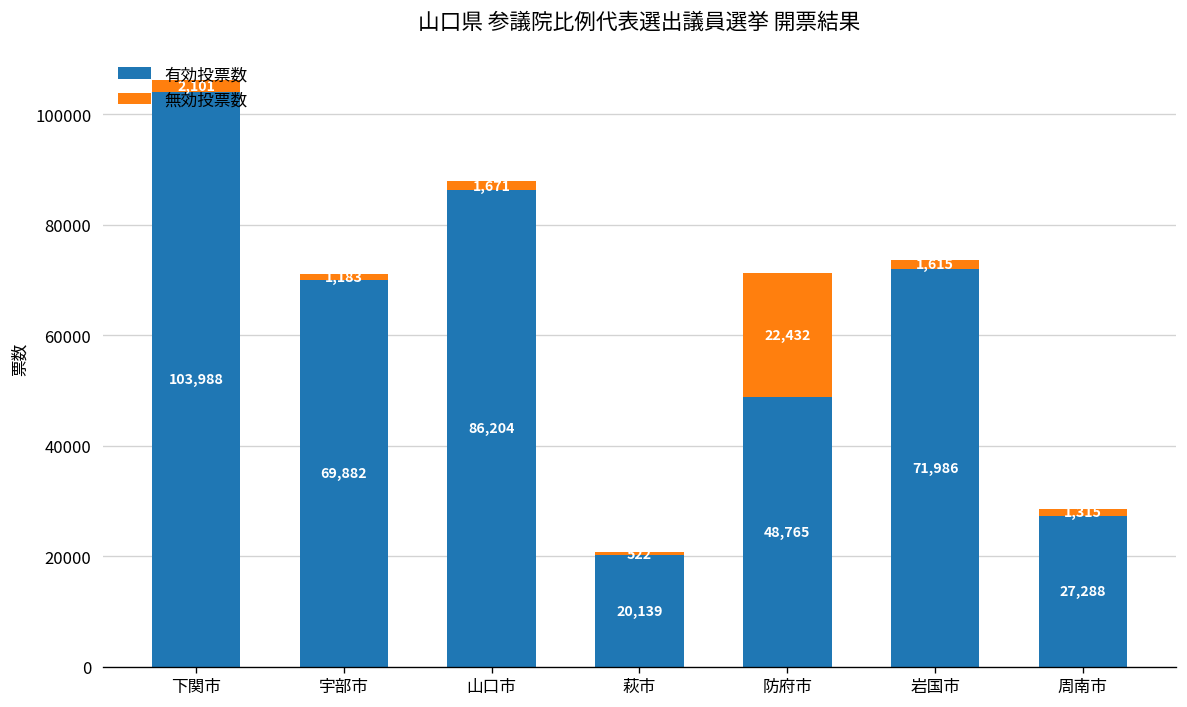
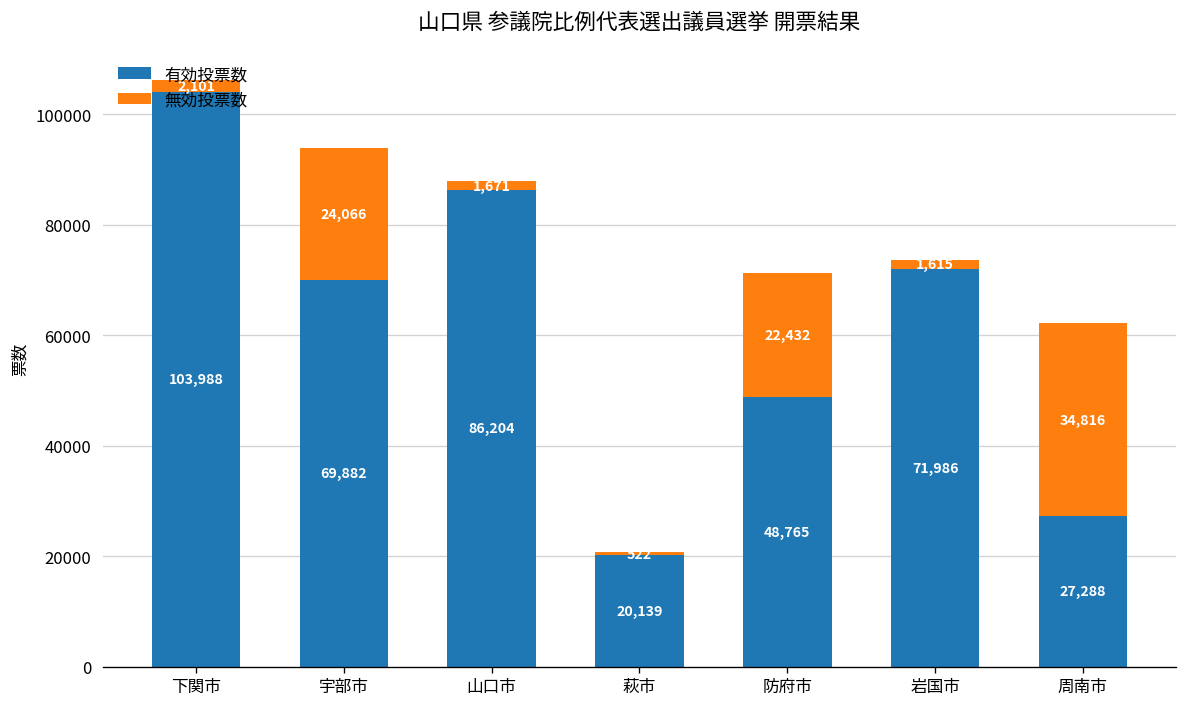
  {
    "有効投票数": {
      "下関市": "103,988",
      "宇部市": "69,882",
      "山口市": "86,204",
      "萩市": "20,139",
      "防府市": "48,765",
      "岩国市": "71,986",
      "周南市": "27,288"
    },
    "無効投票数": {
      "下関市": "2,101",
-     "宇部市": "1,183",
+     "宇部市": "24,066",
      "山口市": "1,671",
      "萩市": "522",
      "防府市": "22,432",
      "岩国市": "1,615",
-     "周南市": "1,315"
+     "周南市": "34,816"
    }
  }
